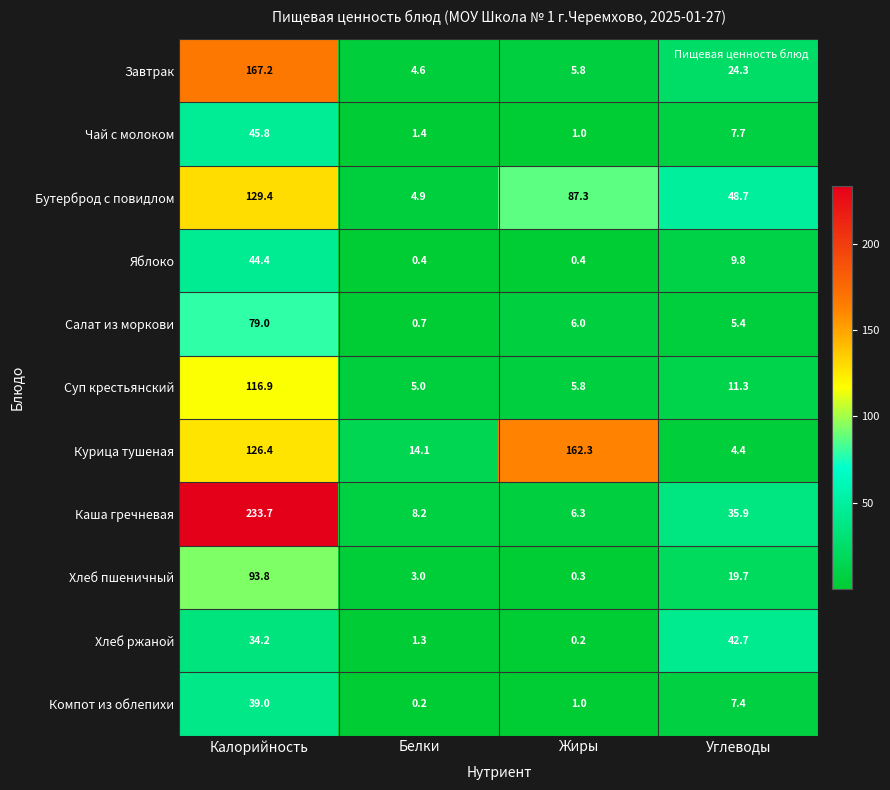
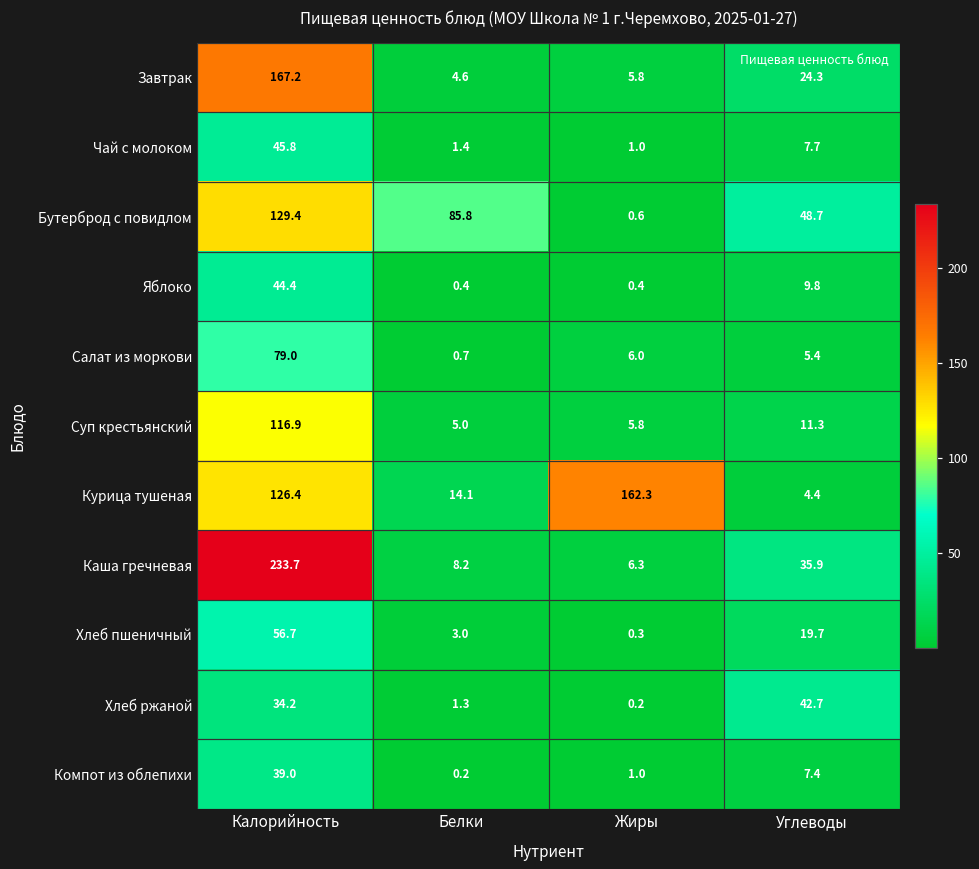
  {
    "Завтрак": {
      "Калорийность": 167.2,
      "Белки": 4.6,
      "Жиры": 5.8,
      "Углеводы": 24.3
    },
    "Чай с молоком": {
      "Калорийность": 45.8,
      "Белки": 1.4,
      "Жиры": 1.0,
      "Углеводы": 7.7
    },
    "Бутерброд с повидлом": {
      "Калорийность": 129.4,
-     "Белки": 4.9,
-     "Жиры": 87.3,
+     "Белки": 85.8,
+     "Жиры": 0.6,
      "Углеводы": 48.7
    },
    "Яблоко": {
      "Калорийность": 44.4,
      "Белки": 0.4,
      "Жиры": 0.4,
      "Углеводы": 9.8
    },
    "Салат из моркови": {
      "Калорийность": 79.0,
      "Белки": 0.7,
      "Жиры": 6.0,
      "Углеводы": 5.4
    },
    "Суп крестьянский": {
      "Калорийность": 116.9,
      "Белки": 5.0,
      "Жиры": 5.8,
      "Углеводы": 11.3
    },
    "Курица тушеная": {
      "Калорийность": 126.4,
      "Белки": 14.1,
      "Жиры": 162.3,
      "Углеводы": 4.4
    },
    "Каша гречневая": {
      "Калорийность": 233.7,
      "Белки": 8.2,
      "Жиры": 6.3,
      "Углеводы": 35.9
    },
    "Хлеб пшеничный": {
-     "Калорийность": 93.8,
+     "Калорийность": 56.7,
      "Белки": 3.0,
      "Жиры": 0.3,
      "Углеводы": 19.7
    },
    "Хлеб ржаной": {
      "Калорийность": 34.2,
      "Белки": 1.3,
      "Жиры": 0.2,
      "Углеводы": 42.7
    },
    "Компот из облепихи": {
      "Калорийность": 39.0,
      "Белки": 0.2,
      "Жиры": 1.0,
      "Углеводы": 7.4
    }
  }
